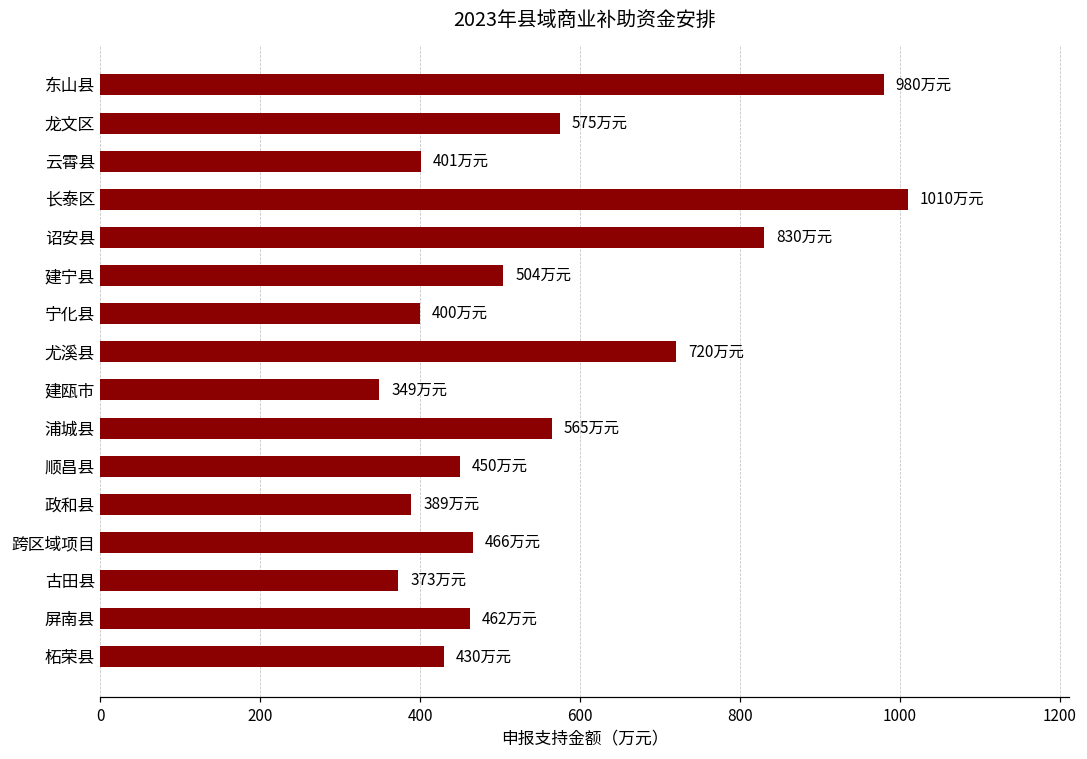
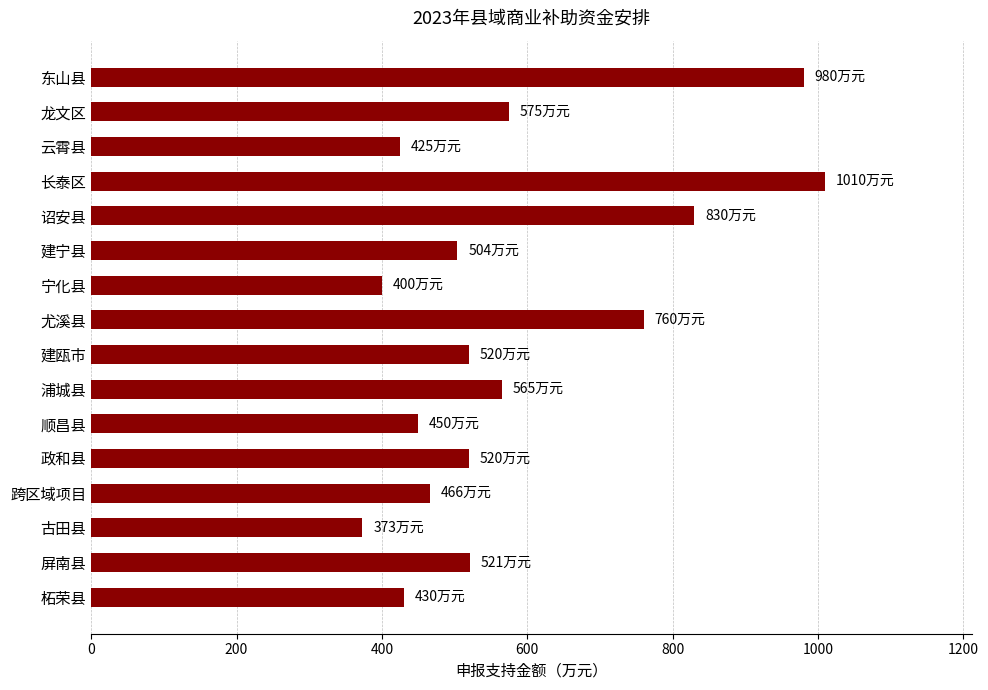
  {
    "东山县": 980,
    "龙文区": 575,
-   "云霄县": 401,
+   "云霄县": 425,
    "长泰区": 1010,
    "诏安县": 830,
    "建宁县": 504,
    "宁化县": 400,
-   "尤溪县": 720,
-   "建瓯市": 349,
+   "尤溪县": 760,
+   "建瓯市": 520,
    "浦城县": 565,
    "顺昌县": 450,
-   "政和县": 389,
+   "政和县": 520,
    "跨区域项目": 466,
    "古田县": 373,
-   "屏南县": 462,
+   "屏南县": 521,
    "柘荣县": 430
  }
